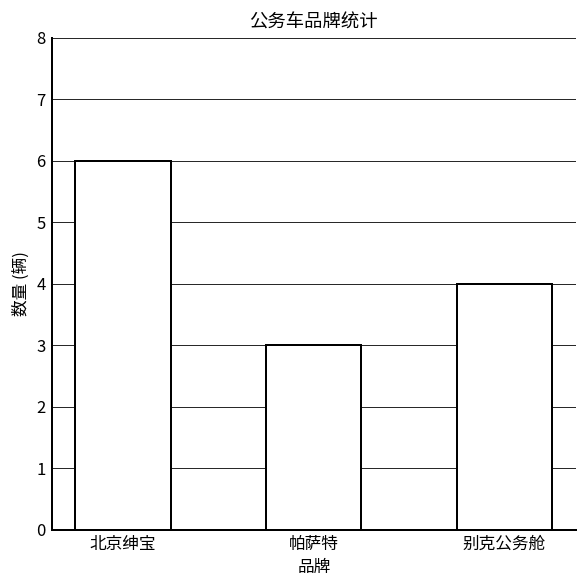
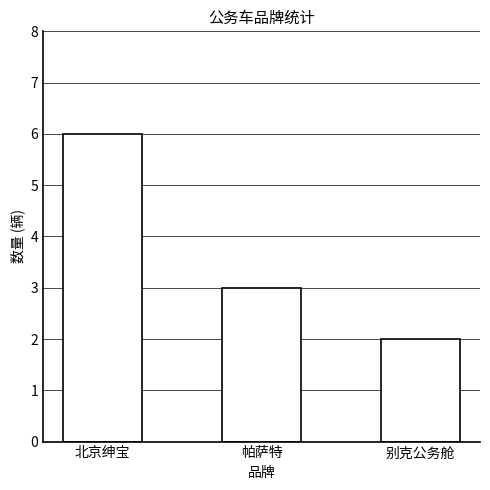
  {
    "北京绅宝": 6,
    "帕萨特": 3,
-   "别克公务舱": 4
+   "别克公务舱": 2
  }
